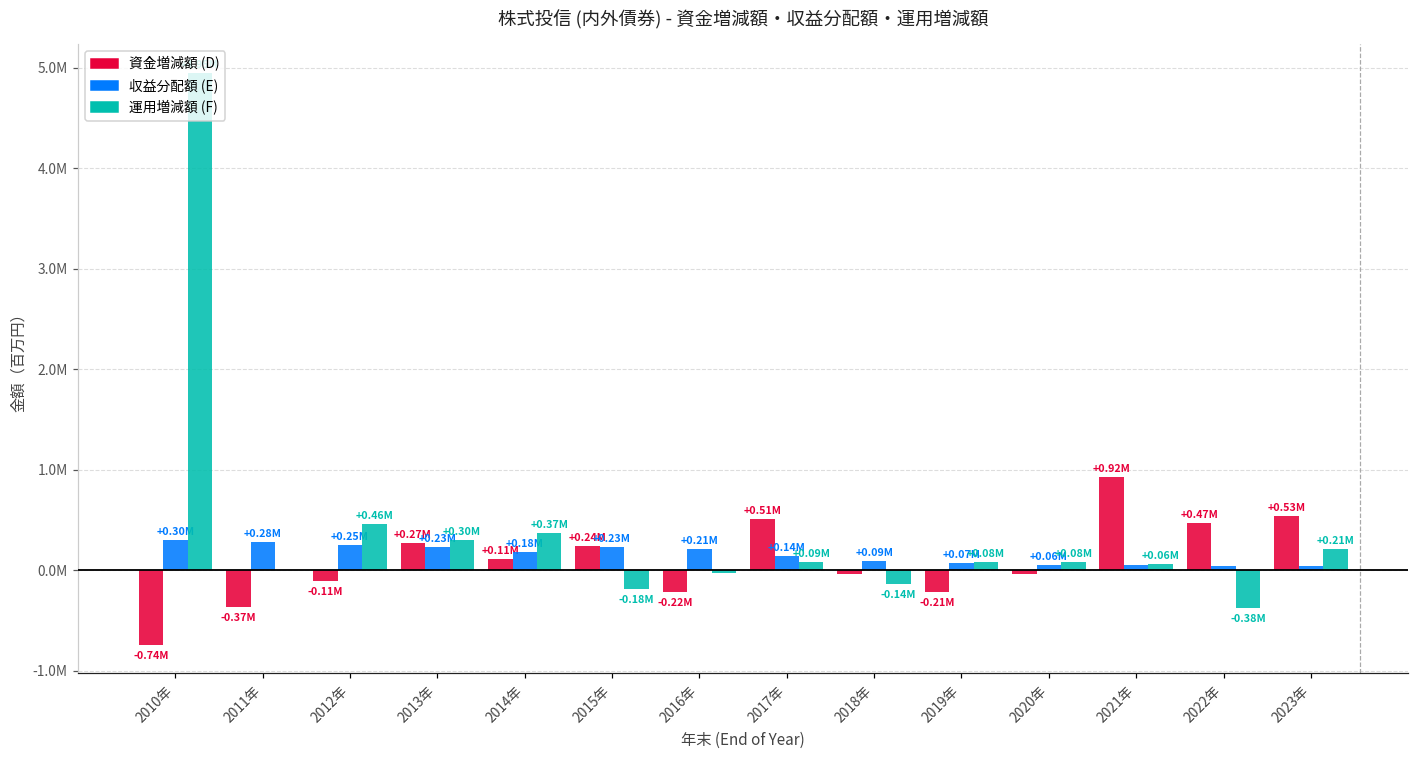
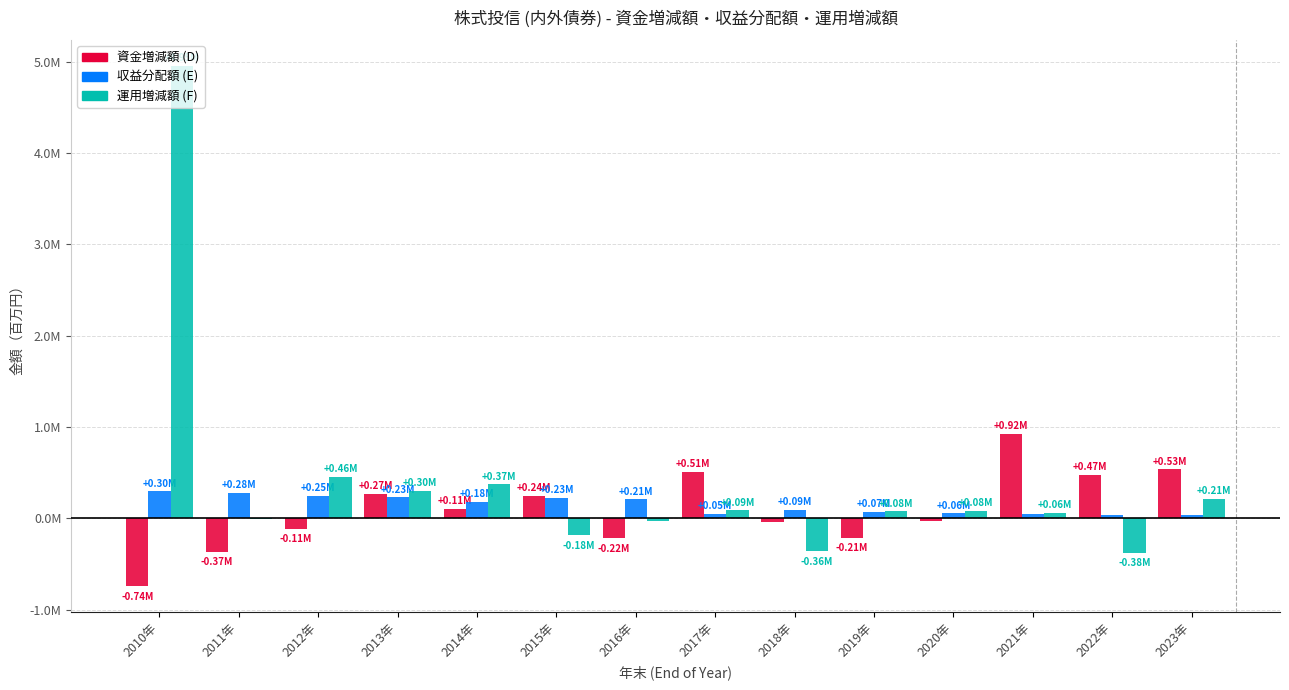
  {
    "資金増減額 (D)": {
      "2010年": "-0.74M",
      "2011年": "-0.37M",
      "2012年": "-0.11M",
      "2014年": "+0.11M",
      "2016年": "-0.22M",
      "2017年": "+0.51M",
      "2019年": "-0.21M",
      "2021年": "+0.92M",
      "2022年": "+0.47M",
      "2023年": "+0.53M"
    },
    "収益分配額 (E)": {
      "2010年": "+0.30M",
      "2011年": "+0.28M",
      "2012年": "+0.25M",
      "2014年": "+0.18M",
      "2016年": "+0.21M",
-     "2017年": "+0.14M",
+     "2017年": "+0.05M",
      "2018年": "+0.09M"
    },
    "運用増減額 (F)": {
      "2012年": "+0.46M",
      "2013年": "+0.30M",
      "2014年": "+0.37M",
      "2015年": "-0.18M",
-     "2018年": "-0.14M",
+     "2018年": "-0.36M",
      "2021年": "+0.06M",
      "2022年": "-0.38M",
      "2023年": "+0.21M"
    }
  }
